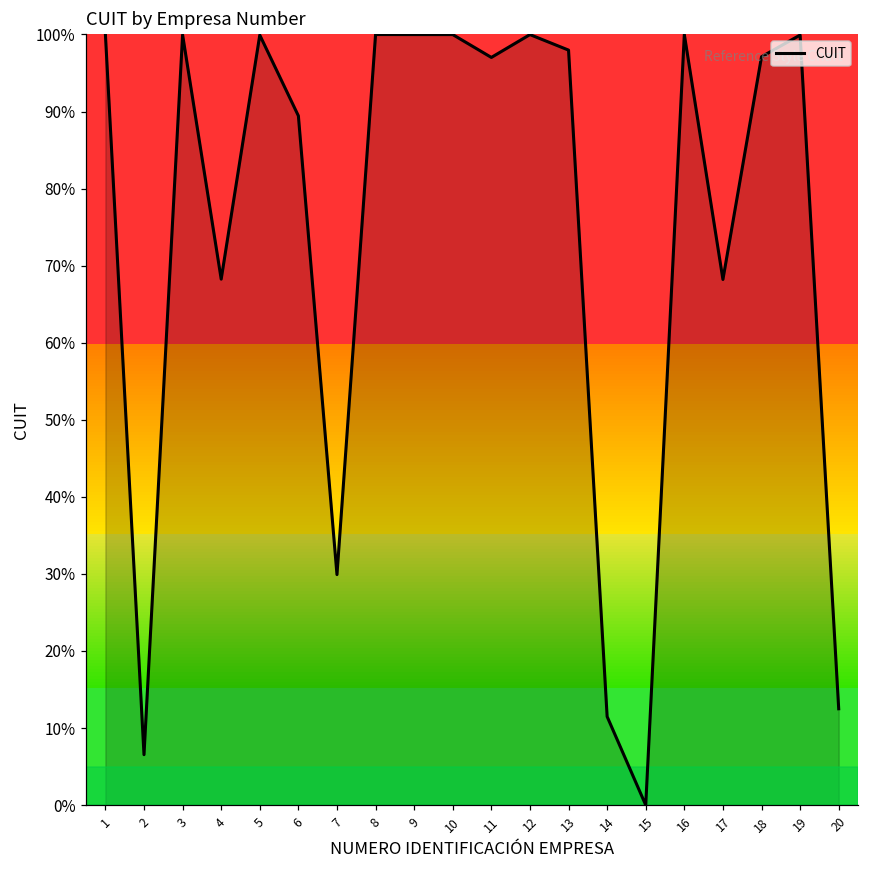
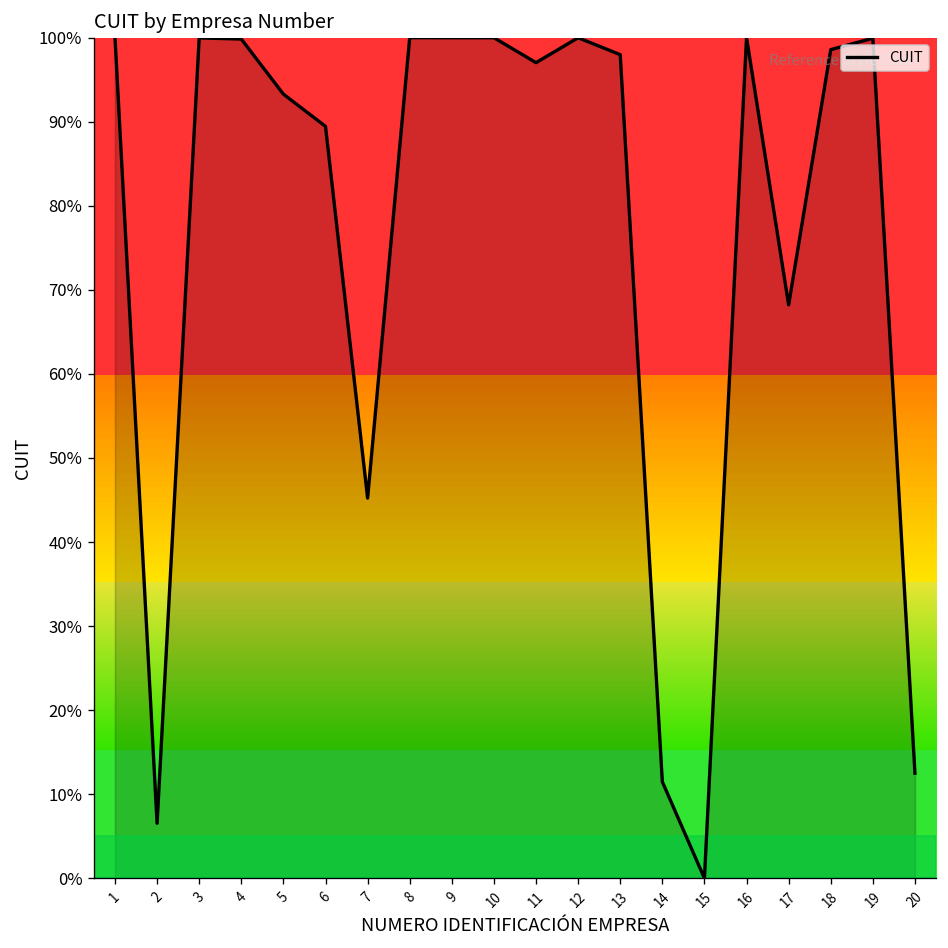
  {
    "1": "100%",
    "2": "7%",
    "3": "100%",
-   "4": "68%",
-   "5": "100%",
+   "4": "100%",
+   "5": "93%",
    "6": "89%",
-   "7": "30%",
+   "7": "45%",
    "8": "100%",
    "9": "100%",
    "10": "100%",
    "11": "97%",
    "12": "100%",
    "13": "98%",
    "14": "11%",
    "16": "100%",
    "17": "68%",
-   "18": "97%",
+   "18": "99%",
    "19": "100%",
    "20": "12%"
  }
